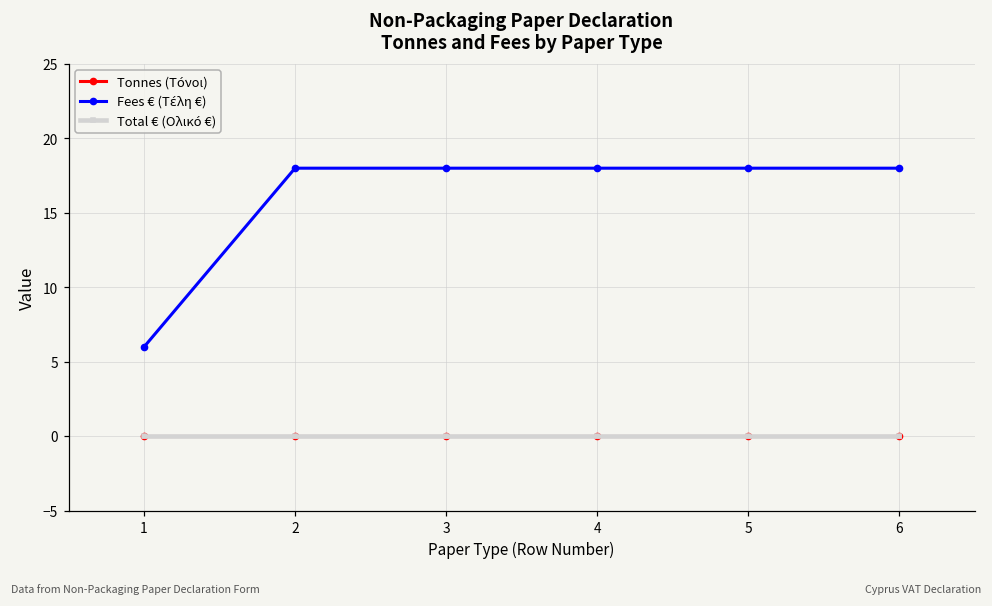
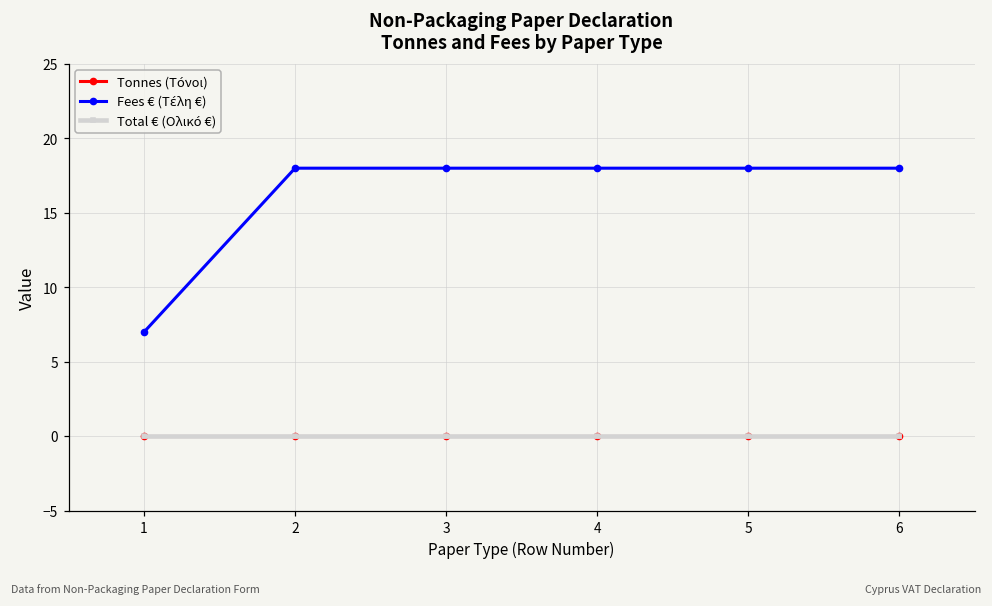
  {
    "Total € (Ολικό €)": {
      "1": 0,
      "2": 0,
      "3": 0,
      "4": 0,
      "5": 0,
      "6": 0
    },
    "Fees € (Τέλη €)": {
-     "1": 6,
+     "1": 7,
      "2": 18,
      "3": 18,
      "4": 18,
      "5": 18,
      "6": 18
    }
  }
